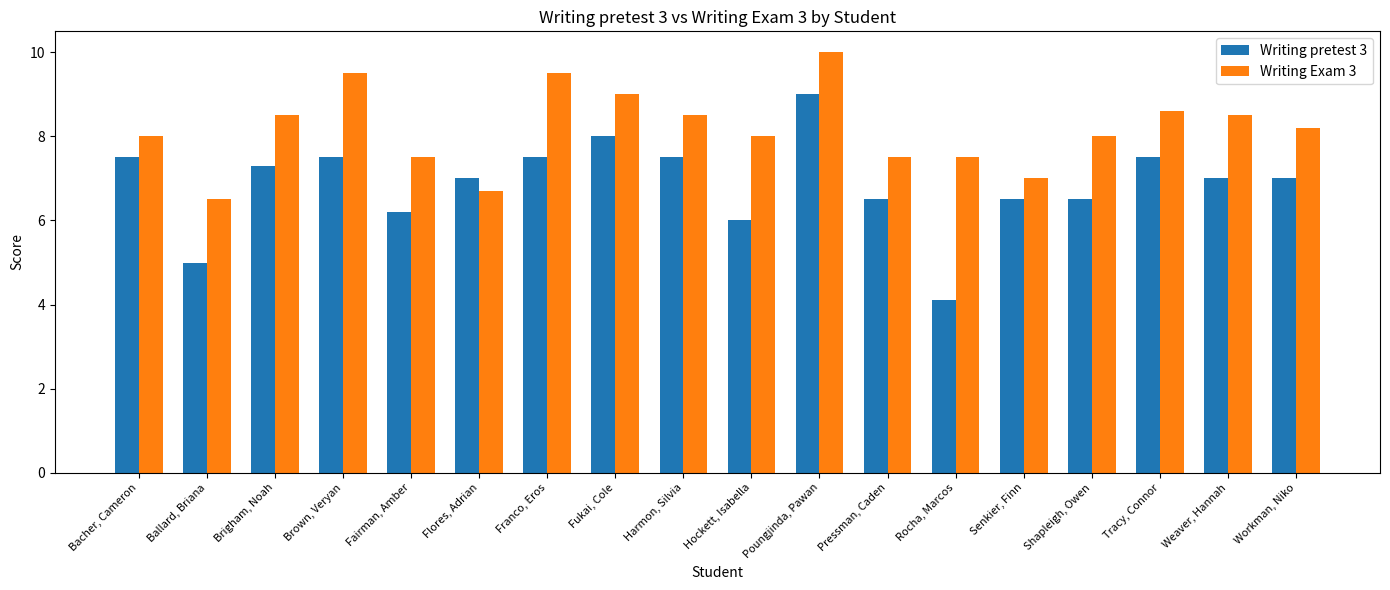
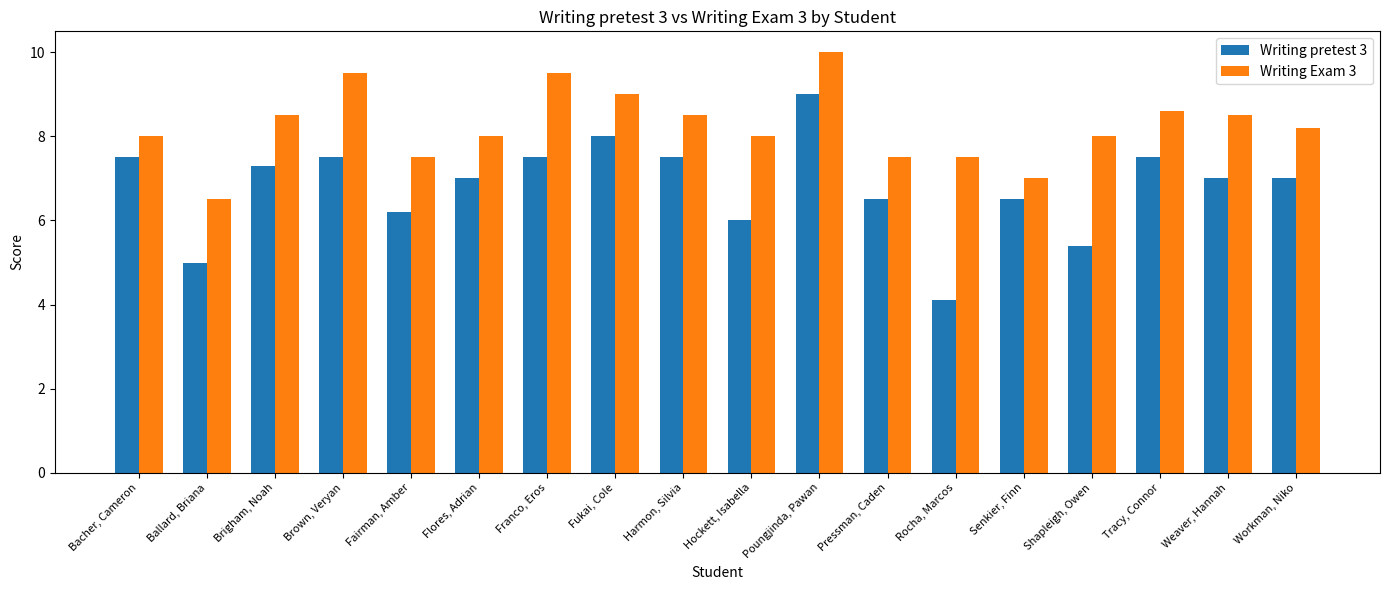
  {
    "Writing pretest 3": {
      "Bacher, Cameron": 7.5,
      "Ballard, Briana": 5.0,
      "Brigham, Noah": 7.3,
      "Brown, Veryan": 7.5,
      "Fairman, Amber": 6.2,
      "Flores, Adrian": 7.0,
      "Franco, Eros": 7.5,
      "Fukai, Cole": 8.0,
      "Harmon, Silvia": 7.5,
      "Hockett, Isabella": 6.0,
      "Poungjinda, Pawan": 9.0,
      "Pressman, Caden": 6.5,
      "Rocha, Marcos": 4.1,
      "Senkier, Finn": 6.5,
-     "Shapleigh, Owen": 6.5,
+     "Shapleigh, Owen": 5.4,
      "Tracy, Connor": 7.5,
      "Weaver, Hannah": 7.0,
      "Workman, Niko": 7.0
    },
    "Writing Exam 3": {
      "Bacher, Cameron": 8.0,
      "Ballard, Briana": 6.5,
      "Brigham, Noah": 8.5,
      "Brown, Veryan": 9.5,
      "Fairman, Amber": 7.5,
-     "Flores, Adrian": 6.7,
+     "Flores, Adrian": 8.0,
      "Franco, Eros": 9.5,
      "Fukai, Cole": 9.0,
      "Harmon, Silvia": 8.5,
      "Hockett, Isabella": 8.0,
      "Poungjinda, Pawan": 10.0,
      "Pressman, Caden": 7.5,
      "Rocha, Marcos": 7.5,
      "Senkier, Finn": 7.0,
      "Shapleigh, Owen": 8.0,
      "Tracy, Connor": 8.6,
      "Weaver, Hannah": 8.5,
      "Workman, Niko": 8.2
    }
  }
